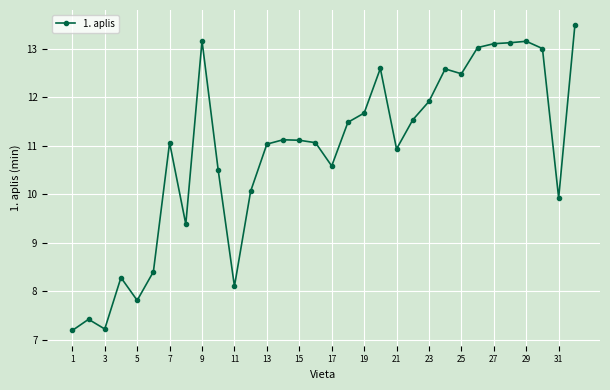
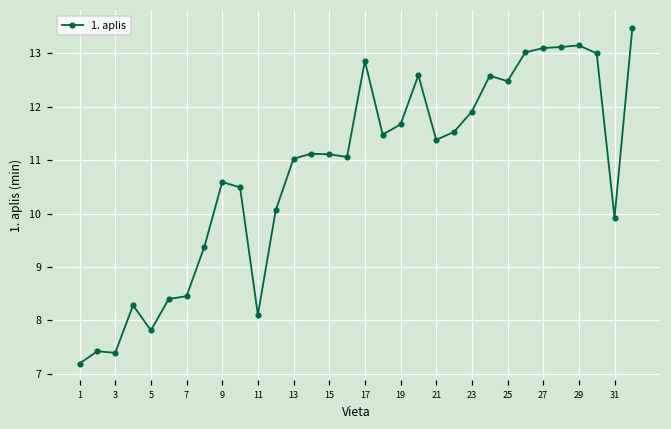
  {
    "1": 7.2,
-   "3": 7.2,
+   "3": 7.4,
    "5": 7.8,
-   "7": 11.1,
-   "9": 13.2,
+   "7": 8.5,
+   "9": 10.6,
    "11": 8.1,
    "13": 11.0,
    "15": 11.1,
-   "17": 10.6,
+   "17": 12.9,
    "19": 11.7,
-   "21": 10.9,
+   "21": 11.4,
    "23": 11.9,
    "25": 12.5,
    "27": 13.1,
    "29": 13.2,
    "31": 9.9
  }
